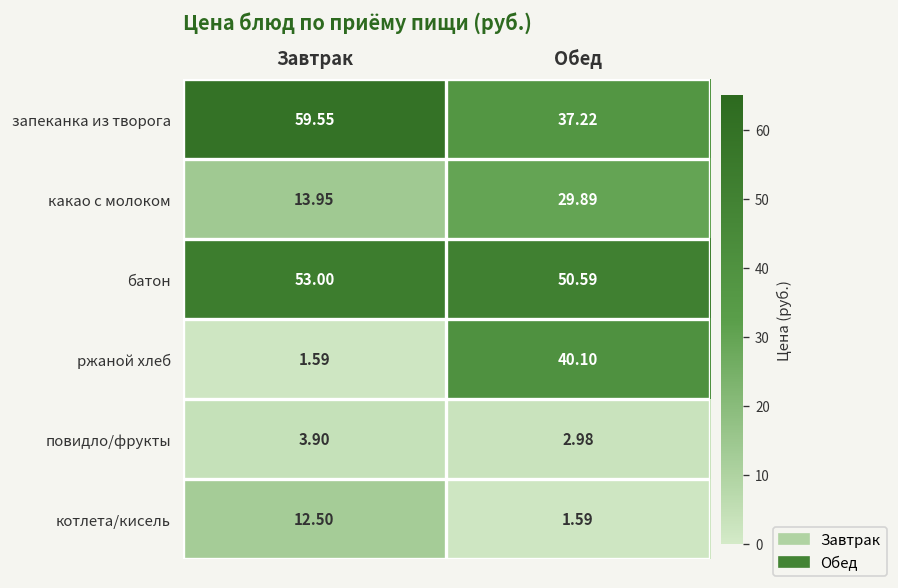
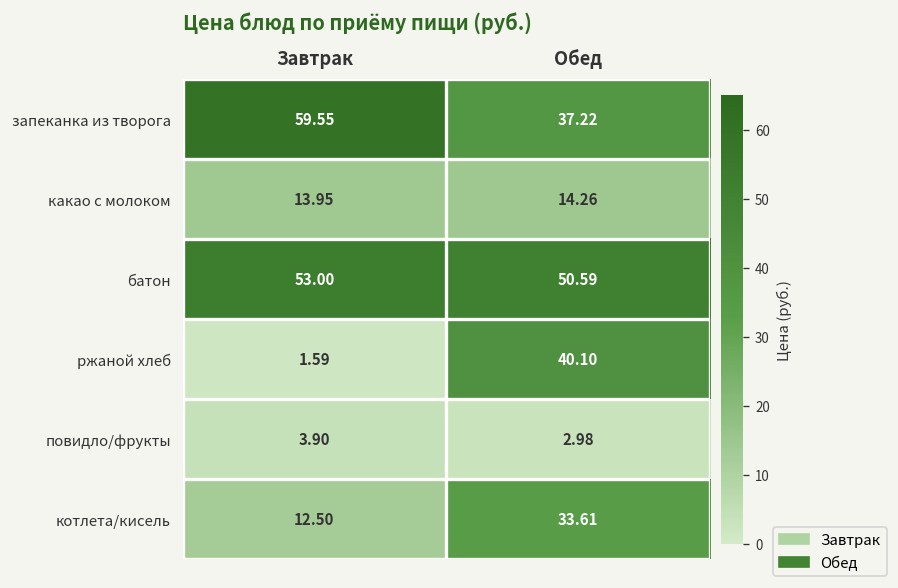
  {
    "запеканка из творога": {
      "Завтрак": 59.55,
      "Обед": 37.22
    },
    "какао с молоком": {
      "Завтрак": 13.95,
-     "Обед": 29.89
+     "Обед": 14.26
    },
    "батон": {
      "Завтрак": 53.00,
      "Обед": 50.59
    },
    "ржаной хлеб": {
      "Завтрак": 1.59,
      "Обед": 40.10
    },
    "повидло/фрукты": {
      "Завтрак": 3.90,
      "Обед": 2.98
    },
    "котлета/кисель": {
      "Завтрак": 12.50,
-     "Обед": 1.59
+     "Обед": 33.61
    }
  }
